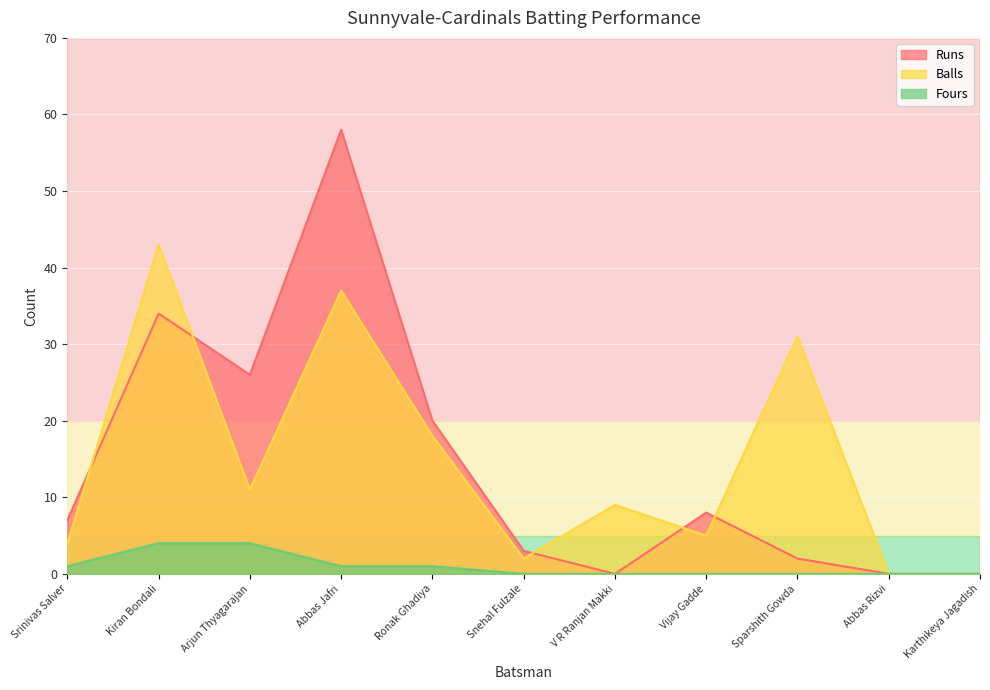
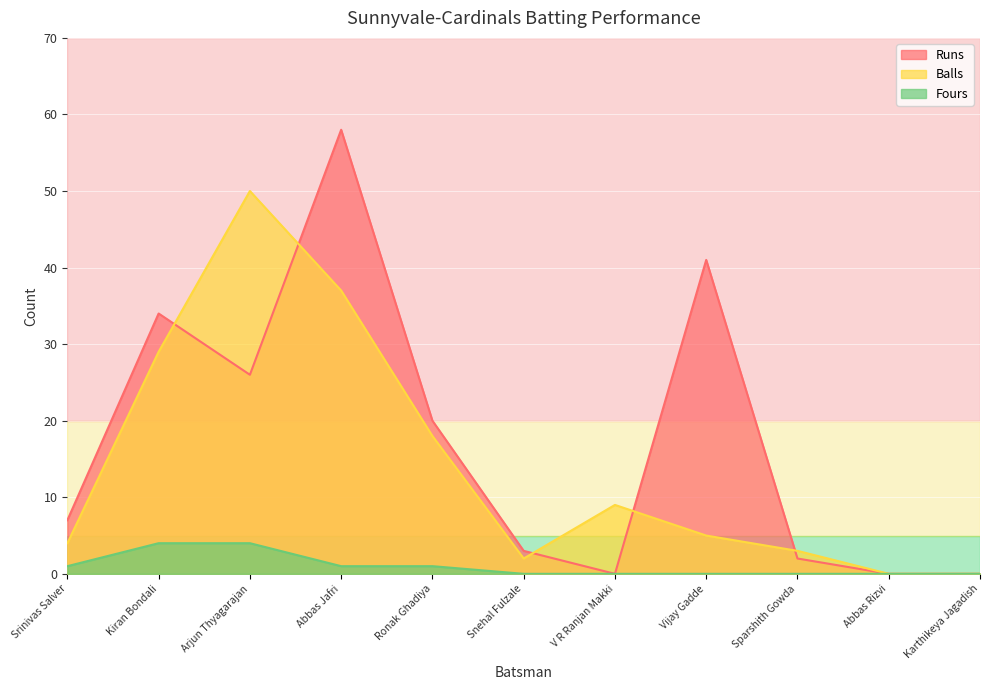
  {
    "Runs": {
      "Srinivas Salver": 7,
      "Kiran Bondali": 34,
      "Arjun Thyagarajan": 26,
      "Abbas Jafri": 58,
      "Ronak Ghadiya": 20,
      "Snehal Fulzale": 3,
-     "Vijay Gadde": 8,
+     "Vijay Gadde": 41,
      "Sparshith Gowda": 2
    },
    "Balls": {
      "Srinivas Salver": 4,
-     "Kiran Bondali": 43,
-     "Arjun Thyagarajan": 11,
+     "Kiran Bondali": 29,
+     "Arjun Thyagarajan": 50,
      "Abbas Jafri": 37,
      "Ronak Ghadiya": 18,
      "Snehal Fulzale": 2,
      "V R Ranjan Makki": 9,
      "Vijay Gadde": 5,
-     "Sparshith Gowda": 31
+     "Sparshith Gowda": 3
    },
    "Fours": {
      "Srinivas Salver": 1,
      "Kiran Bondali": 4,
      "Arjun Thyagarajan": 4,
      "Abbas Jafri": 1,
      "Ronak Ghadiya": 1,
      "Snehal Fulzale": 0,
      "Vijay Gadde": 0,
      "Sparshith Gowda": 0
    }
  }
